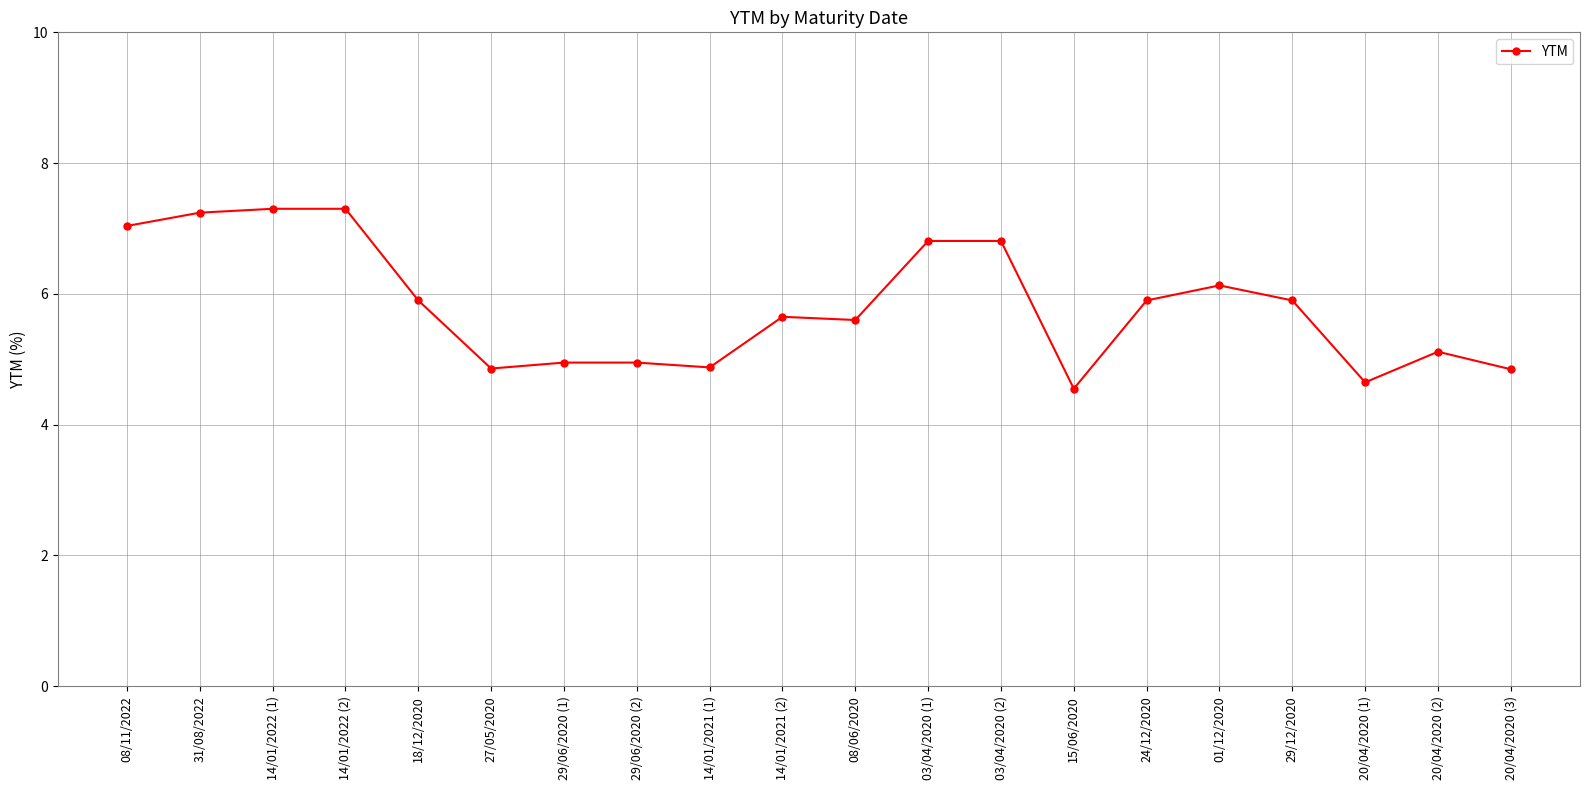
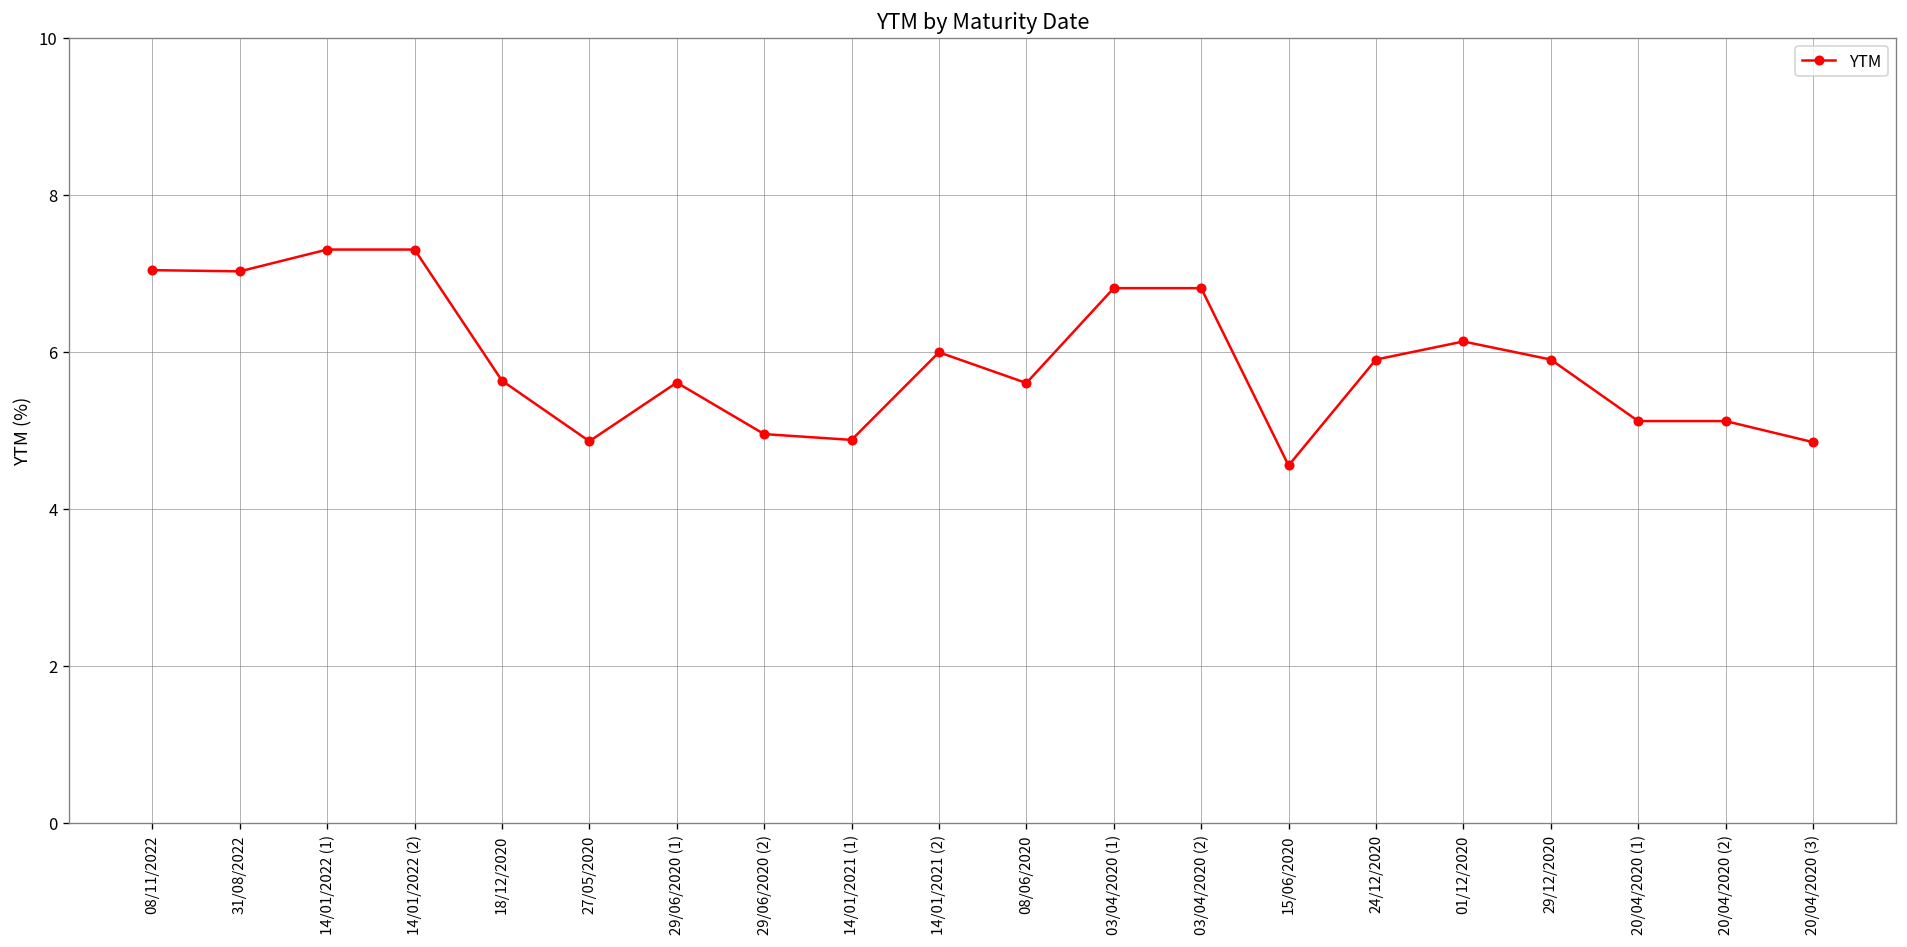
  {
    "08/11/2022": 7.0,
-   "31/08/2022": 7.2,
+   "31/08/2022": 7.0,
    "14/01/2022 (1)": 7.3,
    "14/01/2022 (2)": 7.3,
-   "18/12/2020": 5.9,
+   "18/12/2020": 5.6,
    "27/05/2020": 4.9,
-   "29/06/2020 (1)": 5.0,
+   "29/06/2020 (1)": 5.6,
    "29/06/2020 (2)": 5.0,
    "14/01/2021 (1)": 4.9,
-   "14/01/2021 (2)": 5.6,
+   "14/01/2021 (2)": 6.0,
    "08/06/2020": 5.6,
    "03/04/2020 (1)": 6.8,
    "03/04/2020 (2)": 6.8,
    "15/06/2020": 4.6,
    "24/12/2020": 5.9,
    "01/12/2020": 6.1,
    "29/12/2020": 5.9,
-   "20/04/2020 (1)": 4.6,
+   "20/04/2020 (1)": 5.1,
    "20/04/2020 (2)": 5.1,
    "20/04/2020 (3)": 4.8
  }
